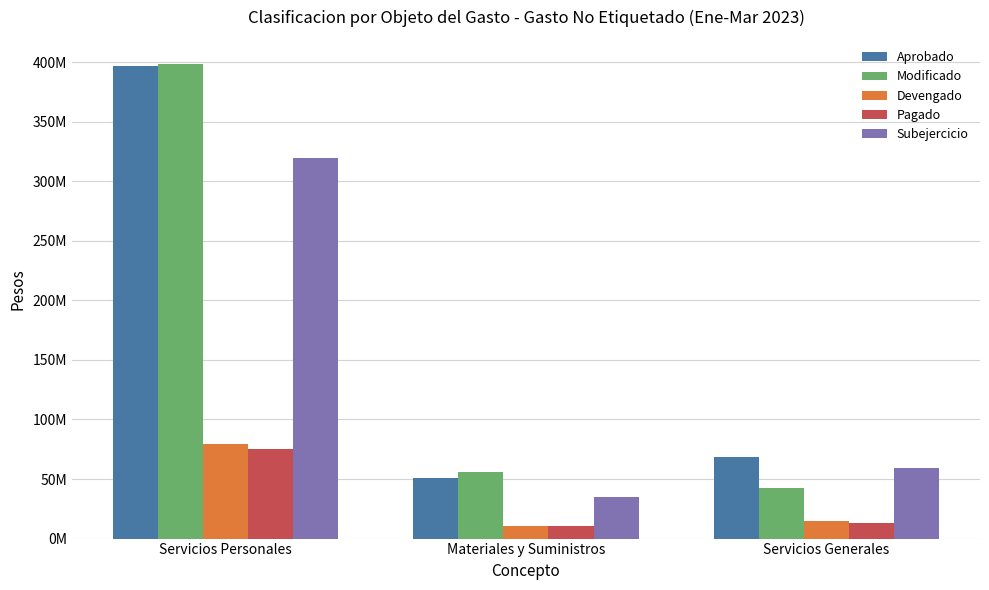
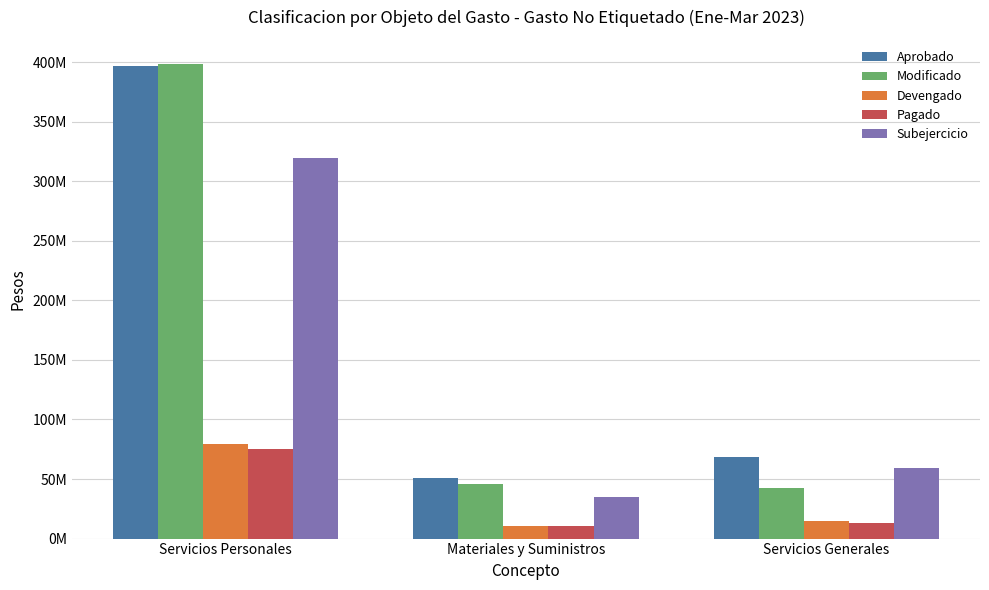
  {
    "Modificado": {
      "Servicios Personales": 399000000,
-     "Materiales y Suministros": 56000000,
+     "Materiales y Suministros": 46000000,
      "Servicios Generales": 42000000
    }
  }
